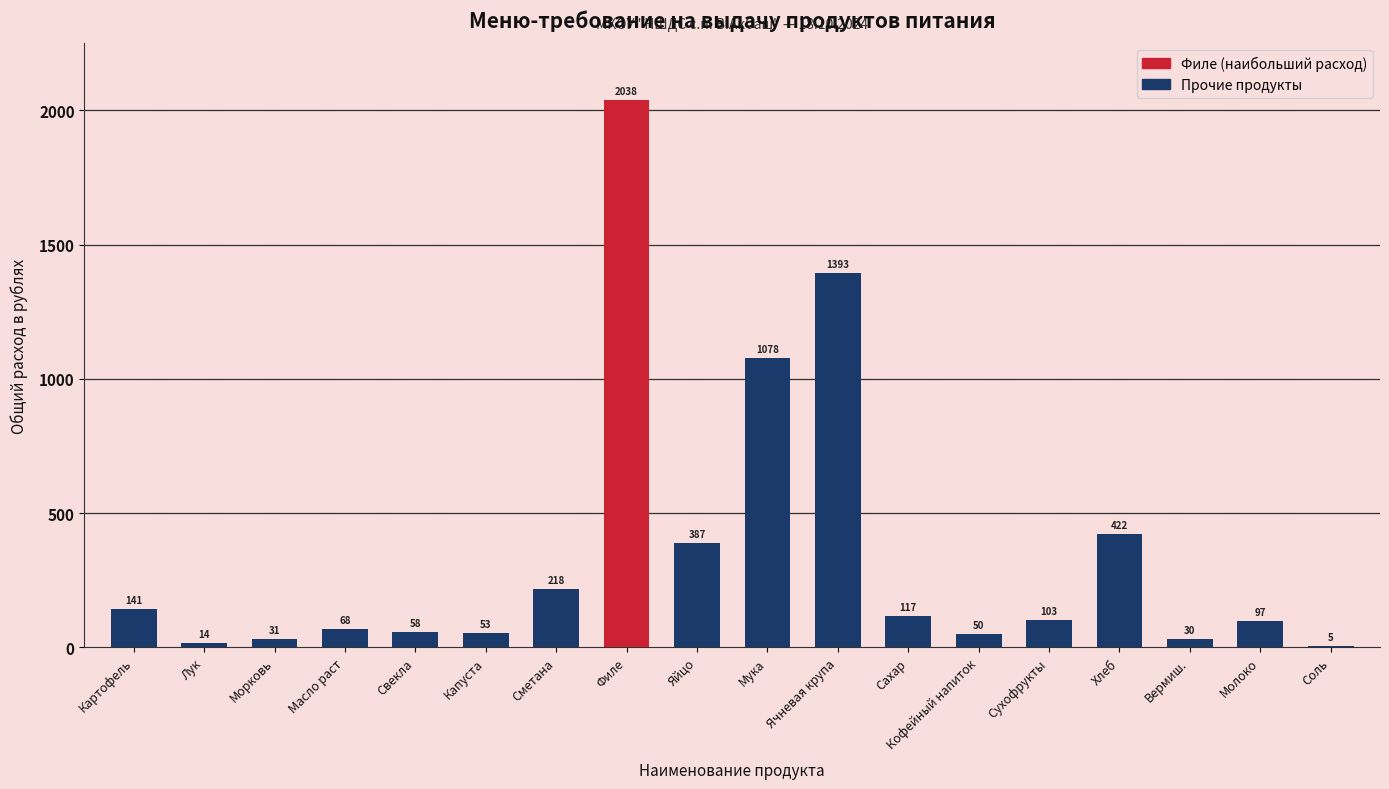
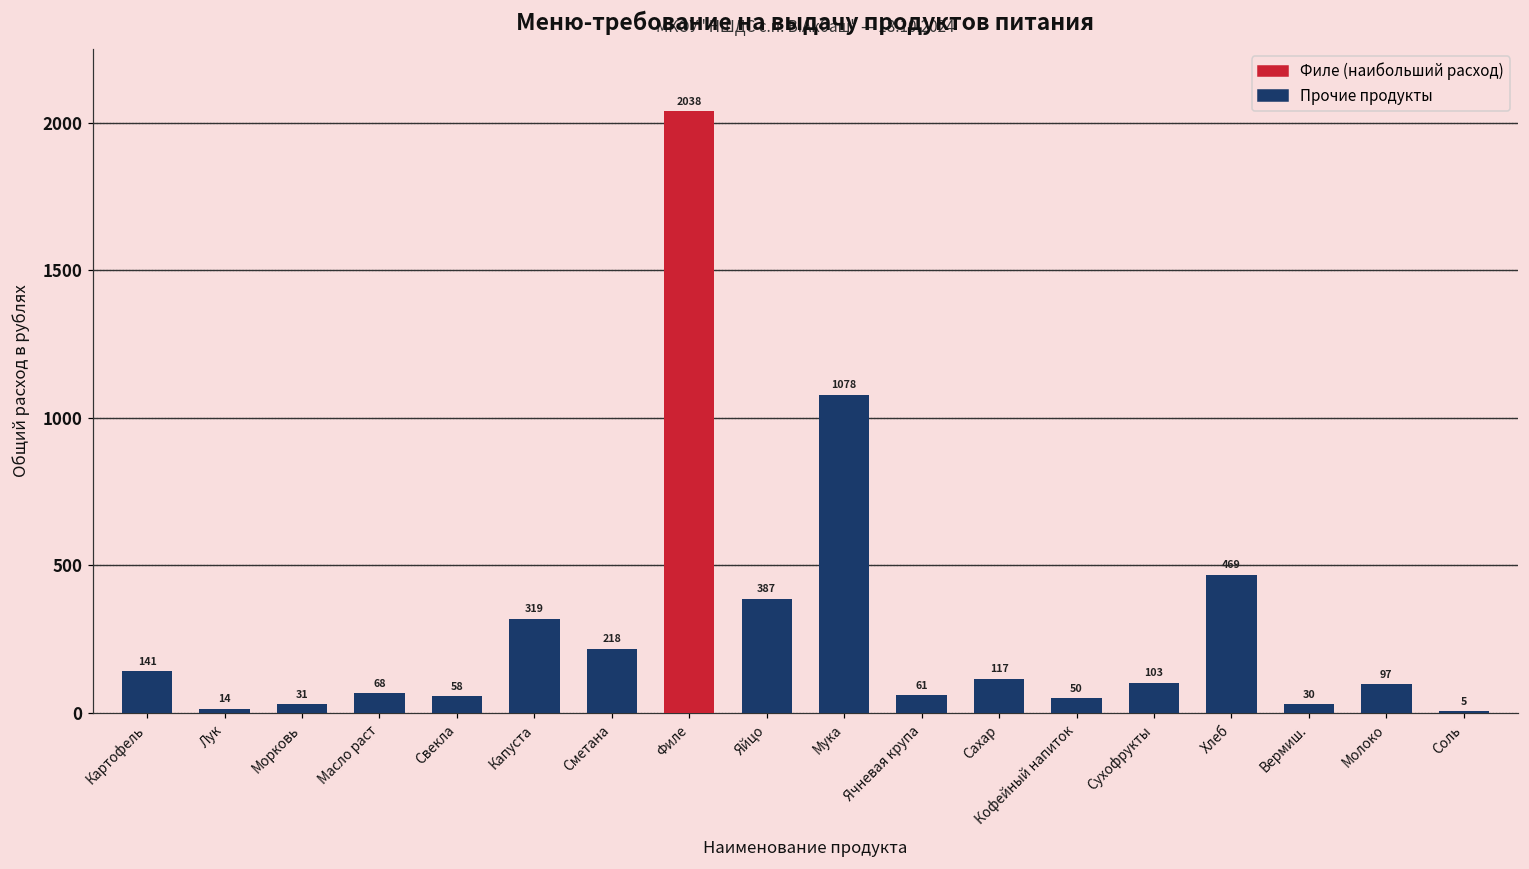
  {
    "Картофель": 141,
    "Лук": 14,
    "Морковь": 31,
    "Масло раст": 68,
    "Свекла": 58,
-   "Капуста": 53,
+   "Капуста": 319,
    "Сметана": 218,
    "Филе": 2038,
    "Яйцо": 387,
    "Мука": 1078,
-   "Ячневая крупа": 1393,
+   "Ячневая крупа": 61,
    "Сахар": 117,
    "Кофейный напиток": 50,
    "Сухофрукты": 103,
-   "Хлеб": 422,
+   "Хлеб": 469,
    "Вермиш.": 30,
    "Молоко": 97,
    "Соль": 5
  }
